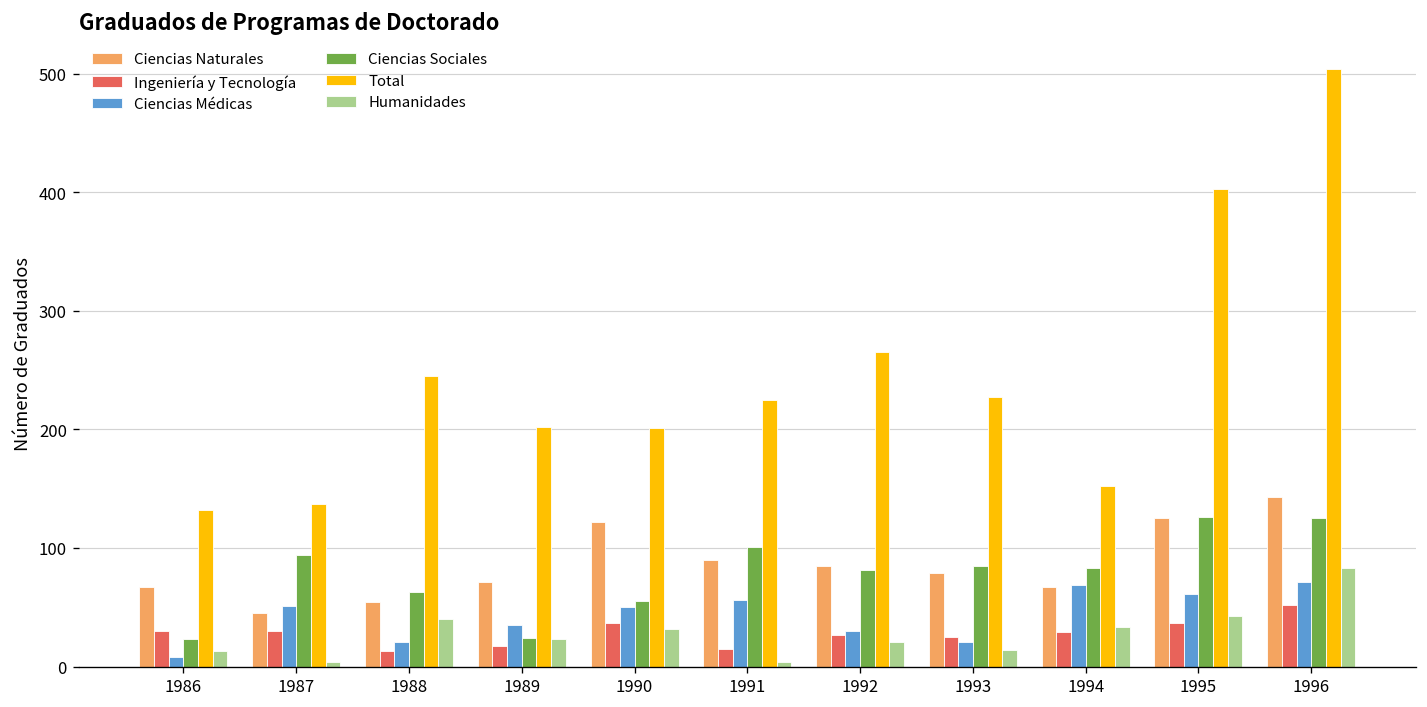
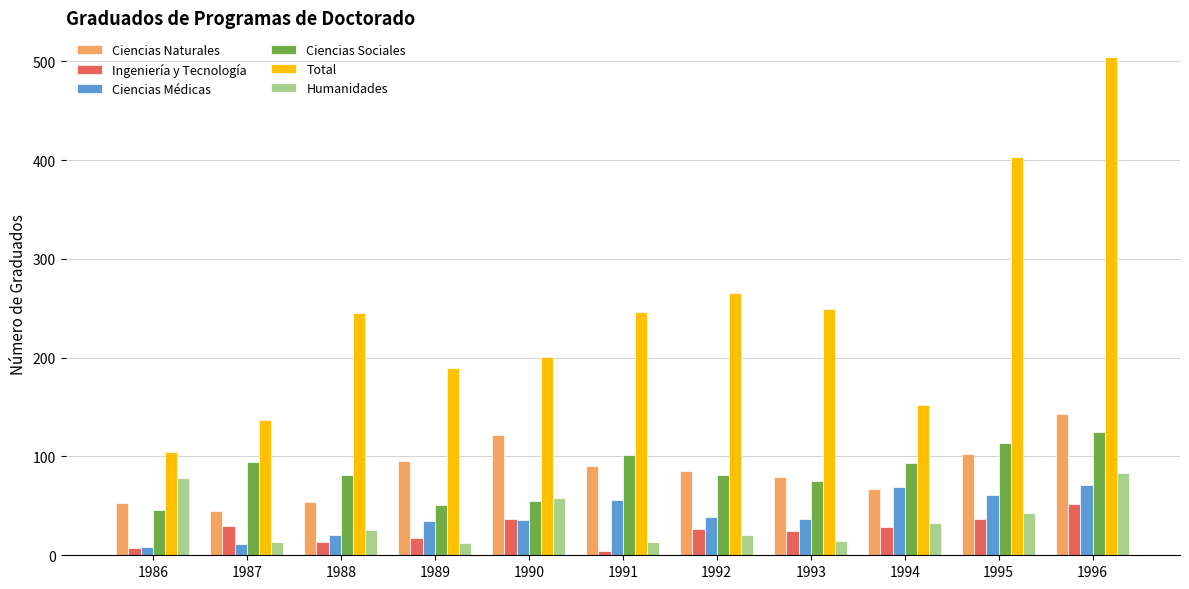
  {
    "Ciencias Naturales": {
-     "1986": 70,
+     "1986": 50,
      "1987": 50,
      "1988": 50,
-     "1989": 70,
+     "1989": 100,
      "1990": 120,
      "1991": 90,
      "1992": 90,
      "1993": 80,
      "1994": 70,
-     "1995": 130,
+     "1995": 100,
      "1996": 140
    },
    "Ingeniería y Tecnología": {
-     "1986": 30,
+     "1986": 10,
      "1987": 30,
      "1988": 10,
      "1989": 20,
      "1990": 40,
-     "1991": 20,
+     "1991": 0,
      "1992": 30,
      "1993": 30,
      "1994": 30,
      "1995": 40,
      "1996": 50
    },
    "Ciencias Médicas": {
      "1986": 10,
-     "1987": 50,
+     "1987": 10,
      "1988": 20,
      "1989": 40,
-     "1990": 50,
+     "1990": 40,
      "1991": 60,
-     "1992": 30,
-     "1993": 20,
+     "1992": 40,
+     "1993": 40,
      "1994": 70,
      "1995": 60,
      "1996": 70
    },
    "Ciencias Sociales": {
-     "1986": 20,
+     "1986": 50,
      "1987": 90,
-     "1988": 60,
-     "1989": 20,
+     "1988": 80,
+     "1989": 50,
      "1990": 60,
      "1991": 100,
      "1992": 80,
-     "1993": 90,
-     "1994": 80,
-     "1995": 130,
+     "1993": 80,
+     "1994": 90,
+     "1995": 110,
      "1996": 130
    },
    "Total": {
-     "1986": 130,
+     "1986": 110,
      "1987": 140,
      "1988": 250,
-     "1989": 200,
+     "1989": 190,
      "1990": 200,
-     "1991": 230,
+     "1991": 250,
      "1992": 270,
-     "1993": 230,
+     "1993": 250,
      "1994": 150,
      "1995": 400,
      "1996": 500
    },
    "Humanidades": {
-     "1986": 10,
-     "1987": 0,
-     "1988": 40,
-     "1989": 20,
-     "1990": 30,
-     "1991": 0,
+     "1986": 80,
+     "1987": 10,
+     "1988": 30,
+     "1989": 10,
+     "1990": 60,
+     "1991": 10,
      "1992": 20,
      "1993": 10,
      "1994": 30,
      "1995": 40,
      "1996": 80
    }
  }
